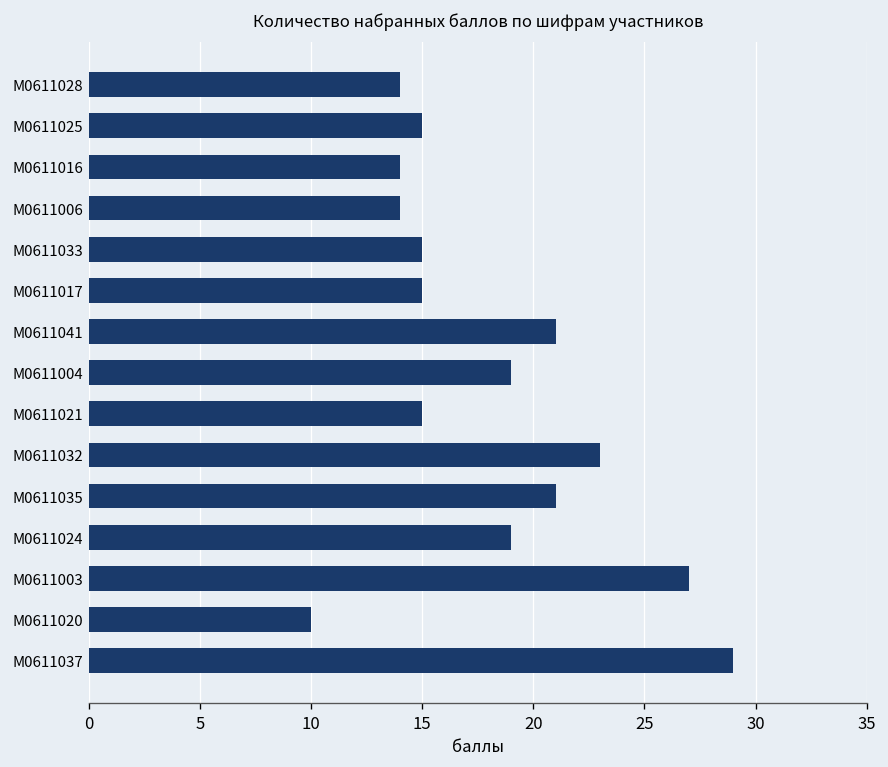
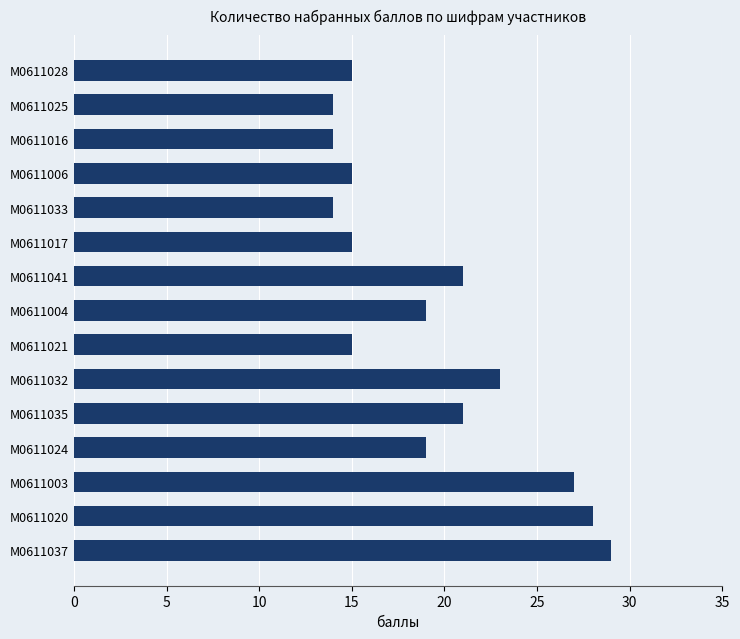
  {
-   "М0611028": 14,
-   "М0611025": 15,
+   "М0611028": 15,
+   "М0611025": 14,
    "М0611016": 14,
-   "М0611006": 14,
-   "М0611033": 15,
+   "М0611006": 15,
+   "М0611033": 14,
    "М0611017": 15,
    "М0611041": 21,
    "М0611004": 19,
    "М0611021": 15,
    "М0611032": 23,
    "М0611035": 21,
    "М0611024": 19,
    "М0611003": 27,
-   "М0611020": 10,
+   "М0611020": 28,
    "М0611037": 29
  }
